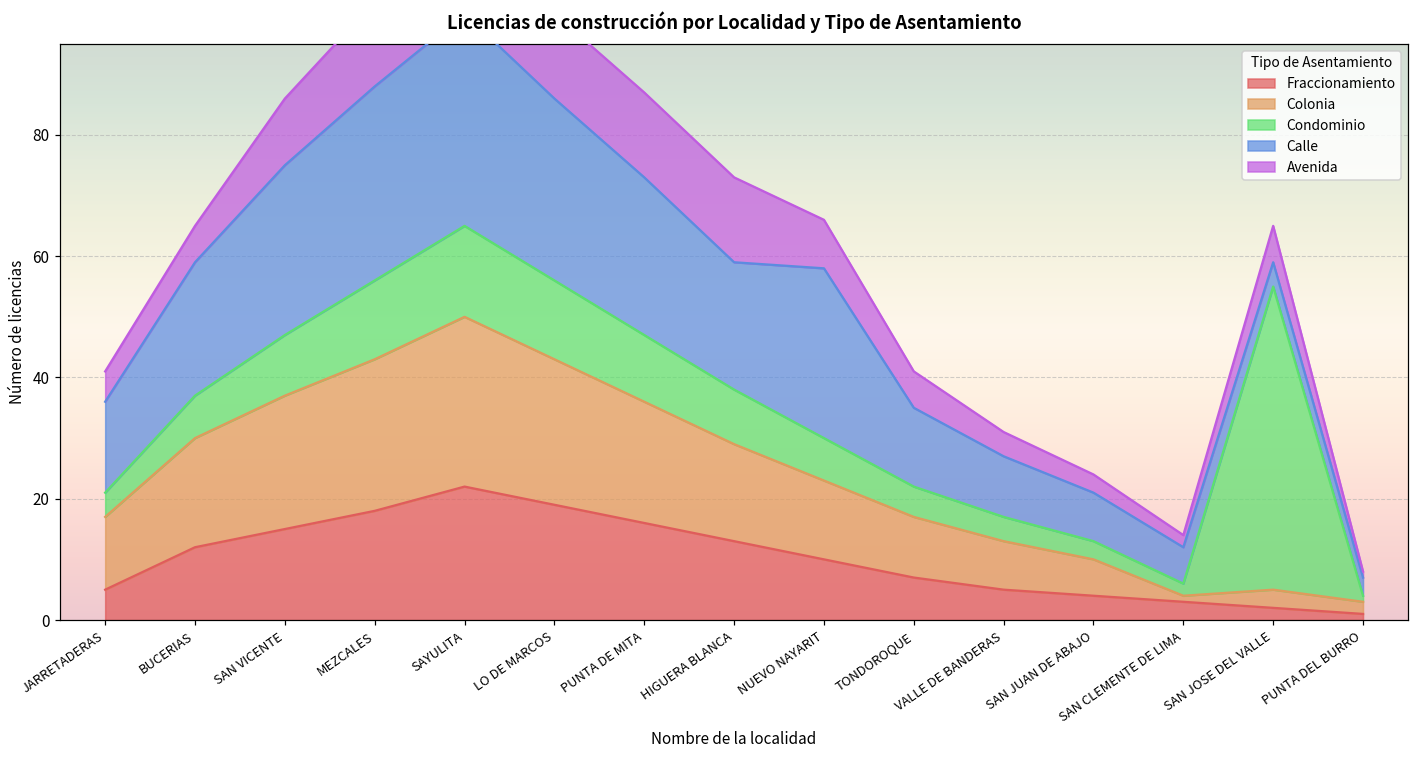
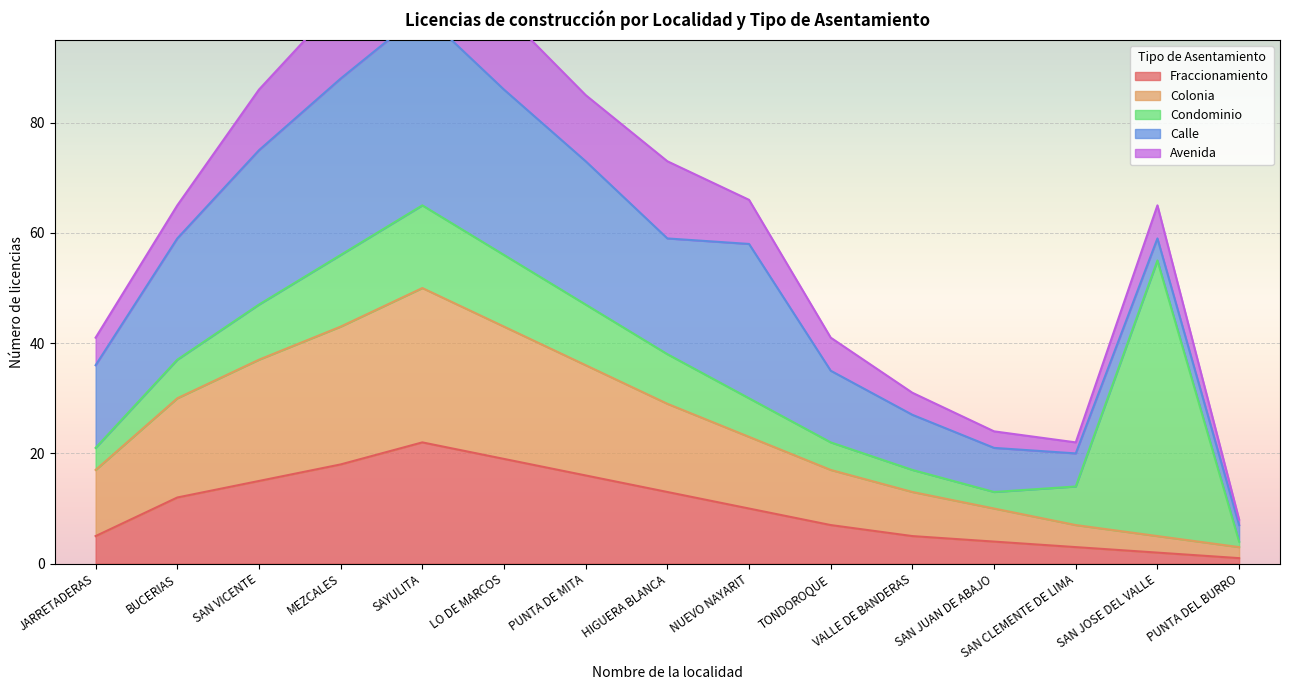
  {
    "Fraccionamiento": {
      "JARRETADERAS": 5,
      "BUCERIAS": 12,
      "SAN VICENTE": 15,
      "MEZCALES": 18,
      "SAYULITA": 22,
      "LO DE MARCOS": 19,
      "PUNTA DE MITA": 16,
      "HIGUERA BLANCA": 13,
      "NUEVO NAYARIT": 10,
      "TONDOROQUE": 7,
      "VALLE DE BANDERAS": 5,
      "SAN JUAN DE ABAJO": 4,
      "SAN CLEMENTE DE LIMA": 3,
      "SAN JOSE DEL VALLE": 2,
      "PUNTA DEL BURRO": 1
    },
    "Colonia": {
      "JARRETADERAS": 12,
      "BUCERIAS": 18,
      "SAN VICENTE": 22,
      "MEZCALES": 25,
      "SAYULITA": 28,
      "LO DE MARCOS": 24,
      "PUNTA DE MITA": 20,
      "HIGUERA BLANCA": 16,
      "NUEVO NAYARIT": 13,
      "TONDOROQUE": 10,
      "VALLE DE BANDERAS": 8,
      "SAN JUAN DE ABAJO": 6,
-     "SAN CLEMENTE DE LIMA": 1,
+     "SAN CLEMENTE DE LIMA": 4,
      "SAN JOSE DEL VALLE": 3,
      "PUNTA DEL BURRO": 2
    },
    "Condominio": {
      "JARRETADERAS": 4,
      "BUCERIAS": 7,
      "SAN VICENTE": 10,
      "MEZCALES": 13,
      "SAYULITA": 15,
      "LO DE MARCOS": 13,
      "PUNTA DE MITA": 11,
      "HIGUERA BLANCA": 9,
      "NUEVO NAYARIT": 7,
      "TONDOROQUE": 5,
      "VALLE DE BANDERAS": 4,
      "SAN JUAN DE ABAJO": 3,
-     "SAN CLEMENTE DE LIMA": 2,
+     "SAN CLEMENTE DE LIMA": 7,
      "SAN JOSE DEL VALLE": 50,
      "PUNTA DEL BURRO": 1
    },
    "Calle": {
      "JARRETADERAS": 15,
      "BUCERIAS": 22,
      "SAN VICENTE": 28,
      "MEZCALES": 32,
      "LO DE MARCOS": 30,
      "PUNTA DE MITA": 26,
      "HIGUERA BLANCA": 21,
      "NUEVO NAYARIT": 28,
      "TONDOROQUE": 13,
      "VALLE DE BANDERAS": 10,
      "SAN JUAN DE ABAJO": 8,
      "SAN CLEMENTE DE LIMA": 6,
      "SAN JOSE DEL VALLE": 4,
      "PUNTA DEL BURRO": 3
    },
    "Avenida": {
      "JARRETADERAS": 5,
      "BUCERIAS": 6,
      "SAN VICENTE": 11,
-     "PUNTA DE MITA": 14,
+     "PUNTA DE MITA": 12,
      "HIGUERA BLANCA": 14,
      "NUEVO NAYARIT": 8,
      "TONDOROQUE": 6,
      "VALLE DE BANDERAS": 4,
      "SAN JUAN DE ABAJO": 3,
      "SAN CLEMENTE DE LIMA": 2,
      "SAN JOSE DEL VALLE": 6,
      "PUNTA DEL BURRO": 1
    }
  }
